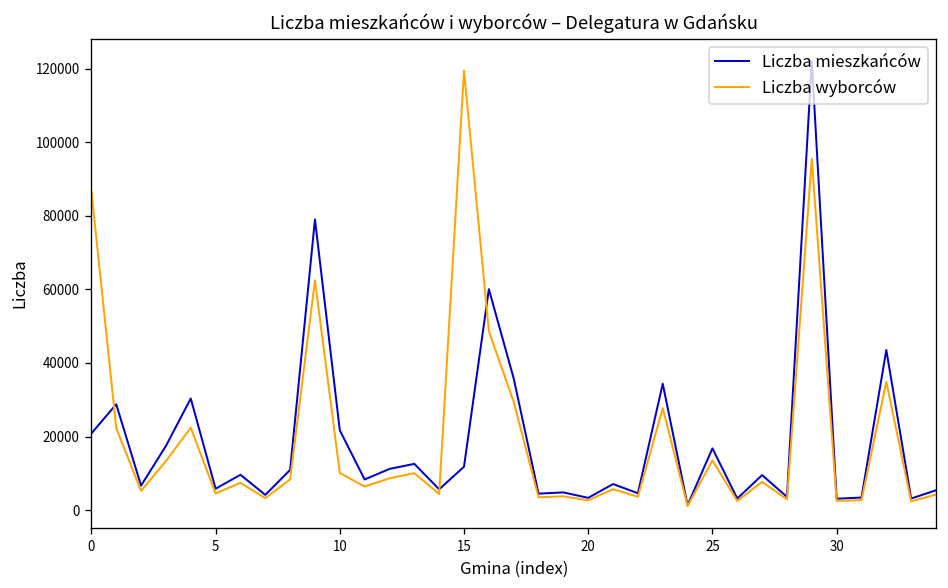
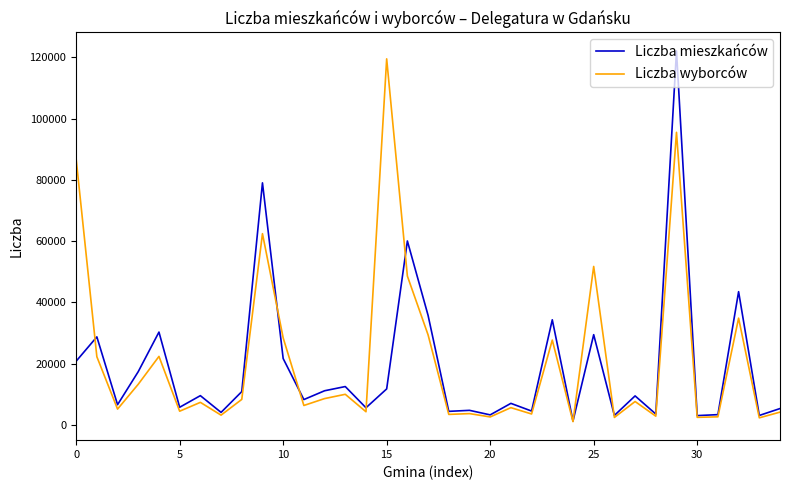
  {
    "Liczba mieszkańców": {
      "0": 21000,
      "5": 6000,
      "10": 22000,
      "15": 12000,
-     "25": 17000
+     "25": 29000
    },
    "Liczba wyborców": {
      "0": 87000,
      "5": 5000,
-     "10": 10000,
+     "10": 28000,
      "15": 119000,
-     "25": 14000
+     "25": 52000
    }
  }
